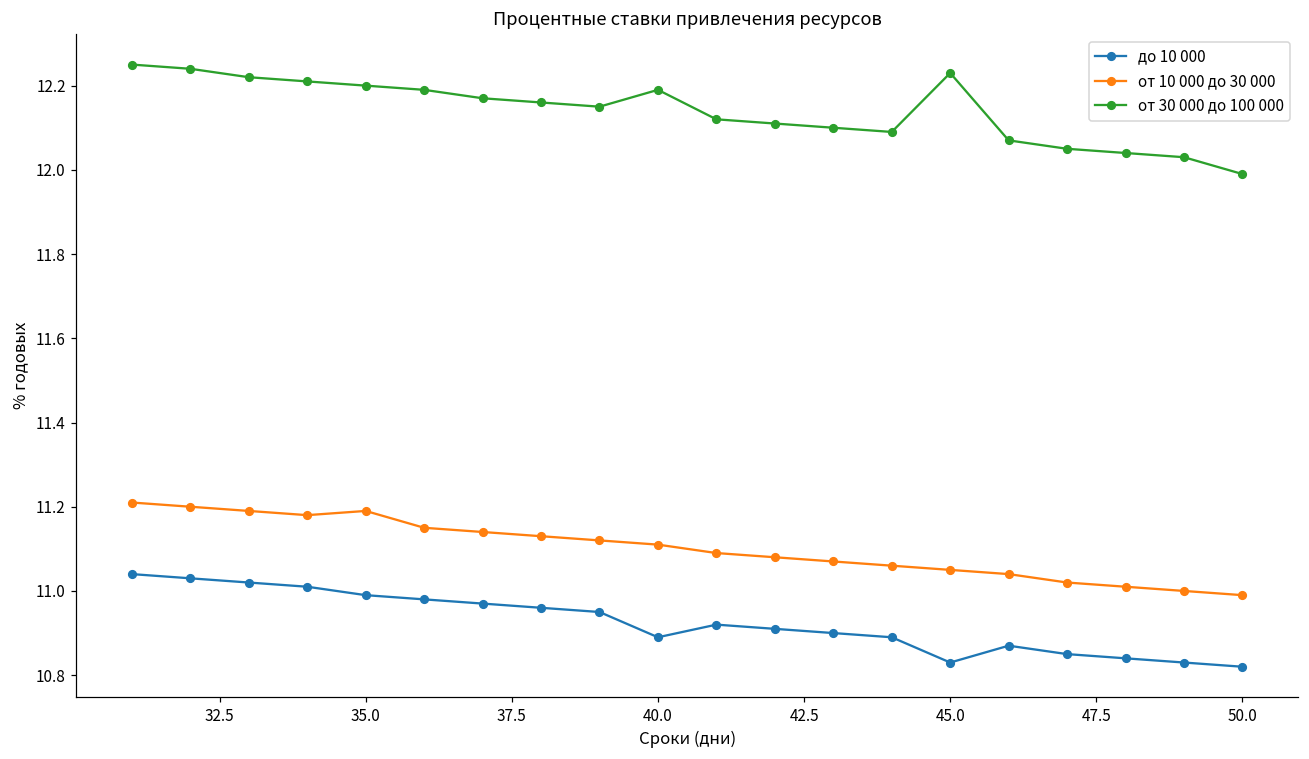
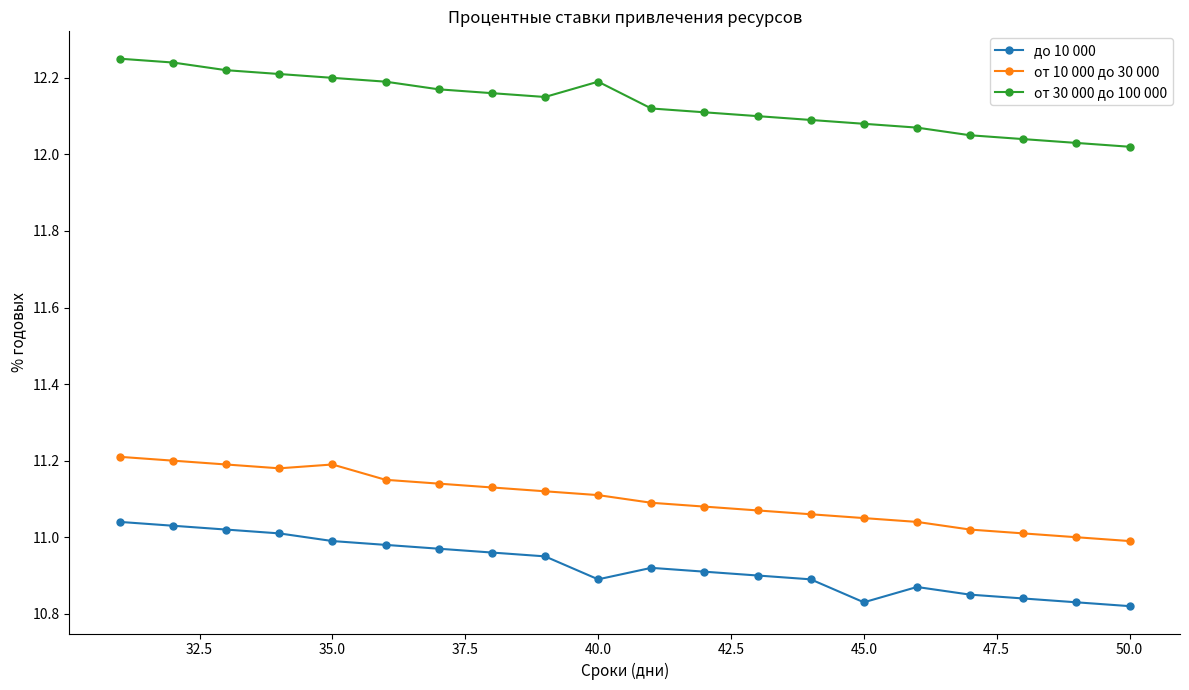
  {
    "до 10 000": {
      "35.0": 10.99,
      "40.0": 10.89,
      "45.0": 10.83,
      "50.0": 10.82
    },
    "от 10 000 до 30 000": {
      "35.0": 11.19,
      "40.0": 11.11,
      "45.0": 11.05,
      "50.0": 10.99
    },
    "от 30 000 до 100 000": {
      "35.0": 12.20,
      "40.0": 12.19,
-     "45.0": 12.23,
-     "50.0": 11.99
+     "45.0": 12.08,
+     "50.0": 12.02
    }
  }
